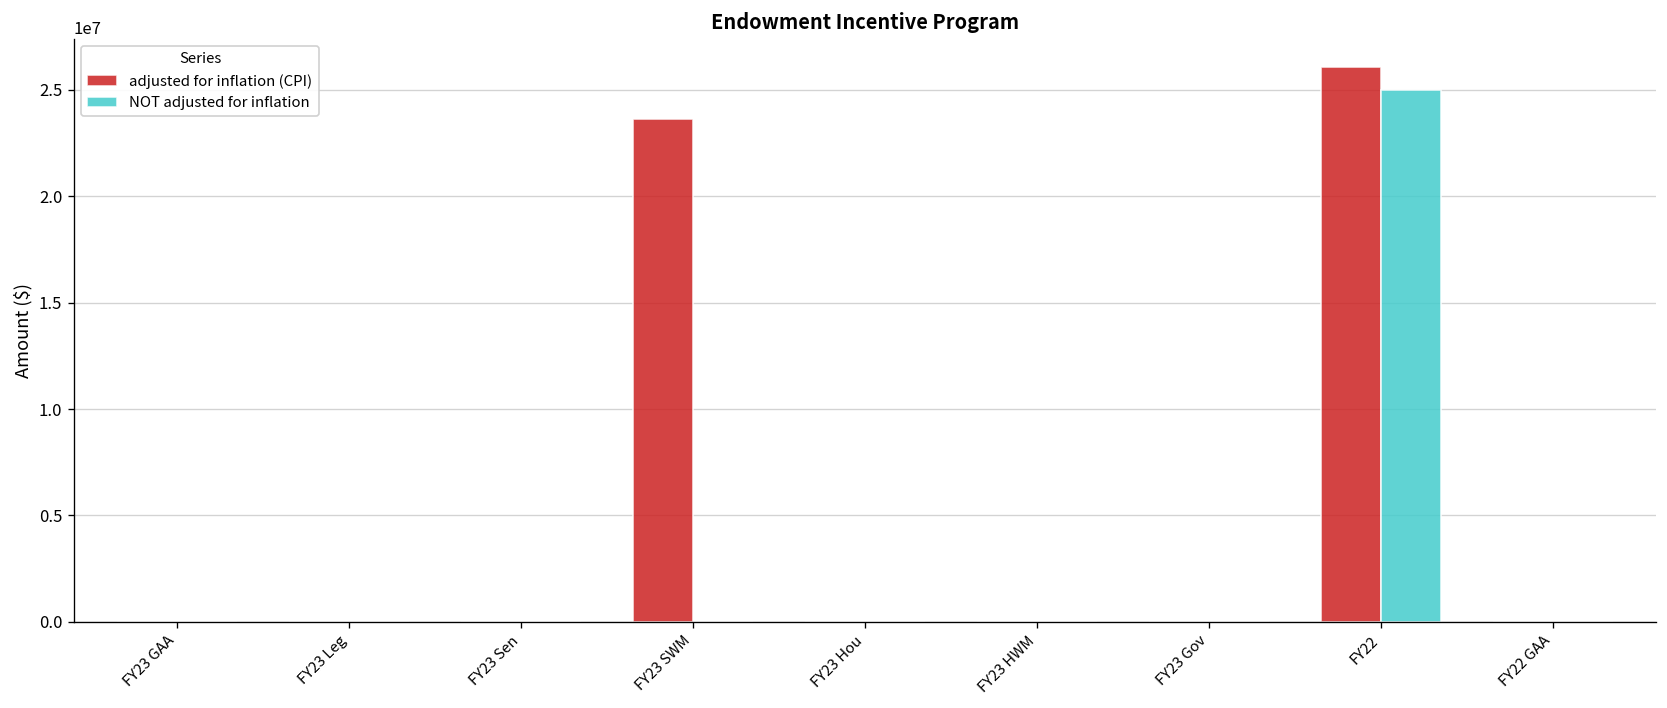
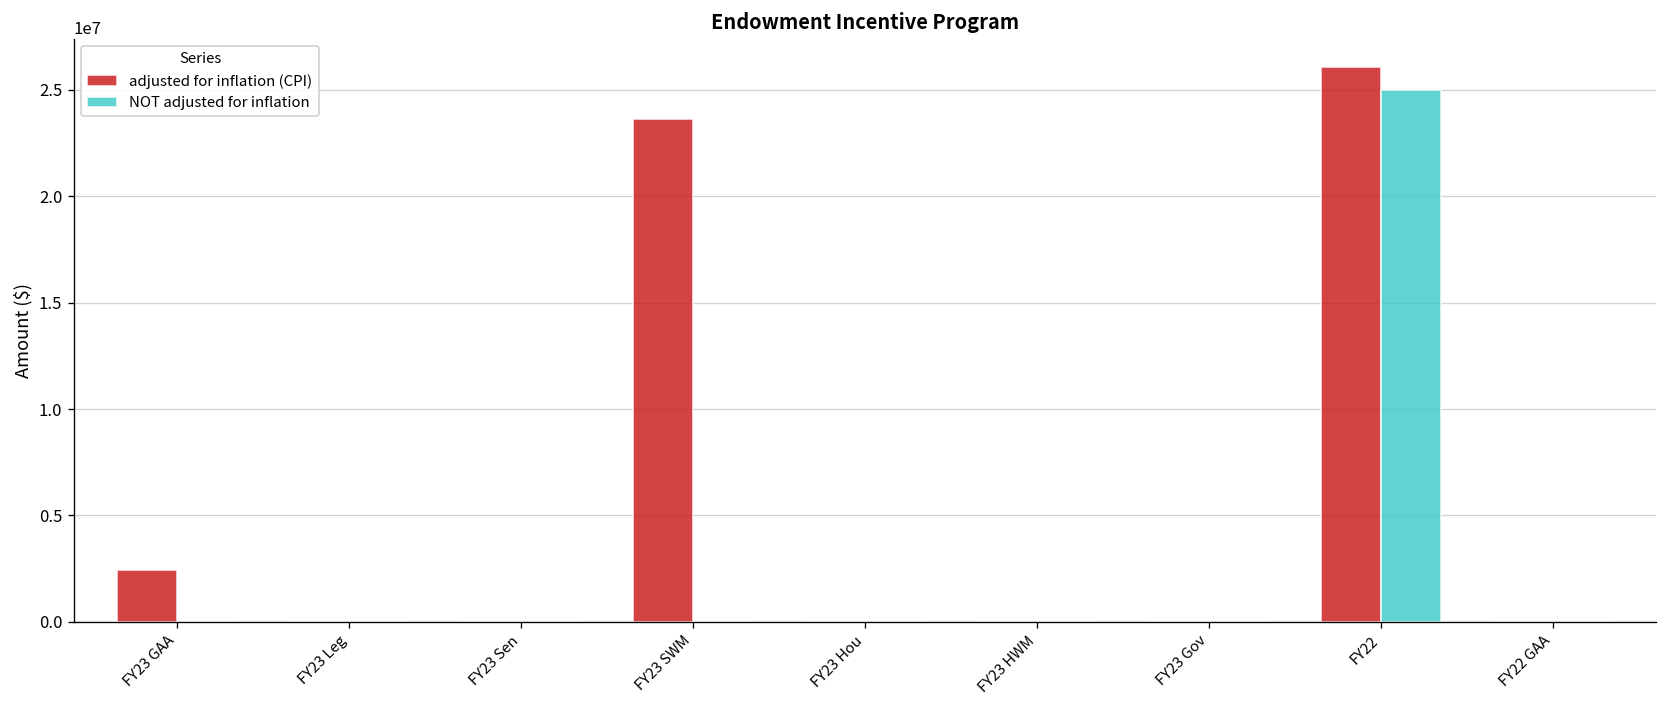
  {
    "adjusted for inflation (CPI)": {
-     "FY23 GAA": 0,
+     "FY23 GAA": 2400000,
      "FY23 Leg": 0,
      "FY23 Sen": 0,
      "FY23 SWM": 23600000,
      "FY23 Hou": 0,
      "FY23 HWM": 0,
      "FY23 Gov": 0,
      "FY22": 26100000,
      "FY22 GAA": 0
    },
    "NOT adjusted for inflation": {
      "FY23 GAA": 0,
      "FY23 Leg": 0,
      "FY23 Sen": 0,
      "FY23 SWM": 0,
      "FY23 Hou": 0,
      "FY23 HWM": 0,
      "FY23 Gov": 0,
      "FY22": 25000000,
      "FY22 GAA": 0
    }
  }
